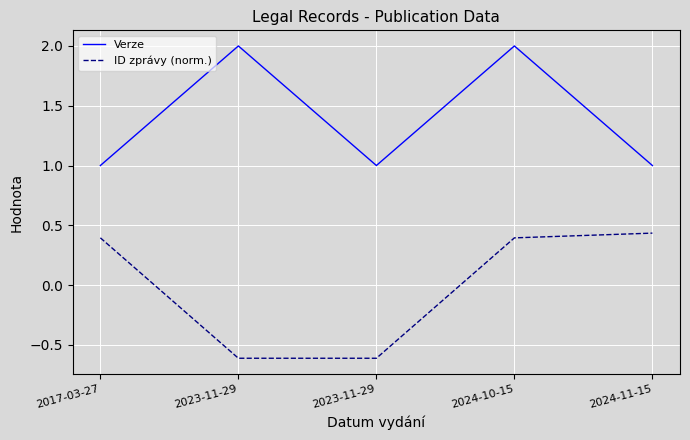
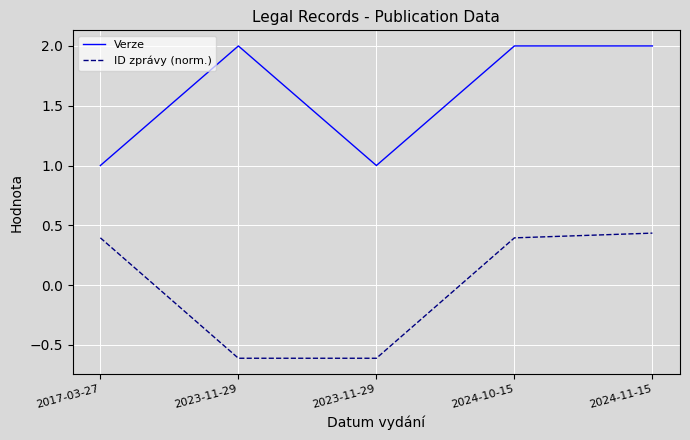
  {
    "Verze": {
      "2017-03-27": 1,
      "2024-10-15": 2,
-     "2024-11-15": 1
+     "2024-11-15": 2
    },
    "ID zprávy (norm.)": {
      "2017-03-27": 0.39,
      "2024-10-15": 0.39,
      "2024-11-15": 0.43
    }
  }
